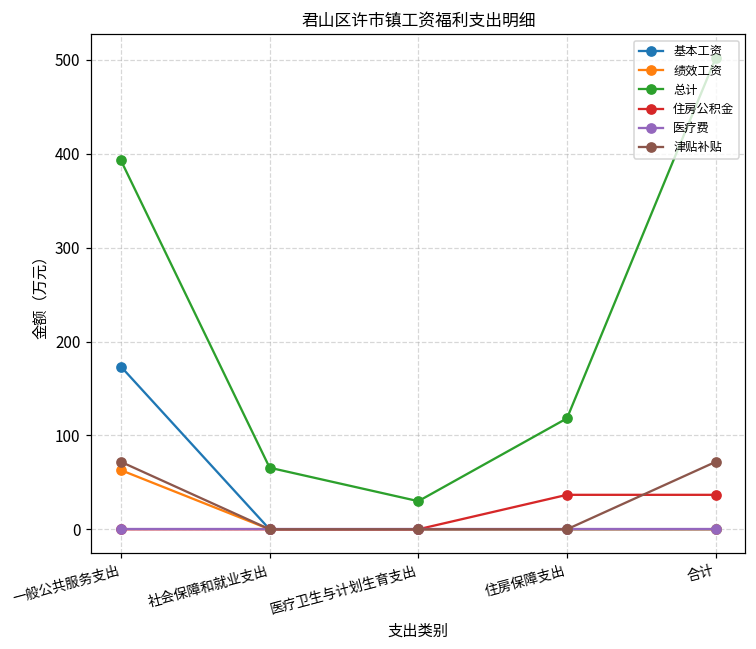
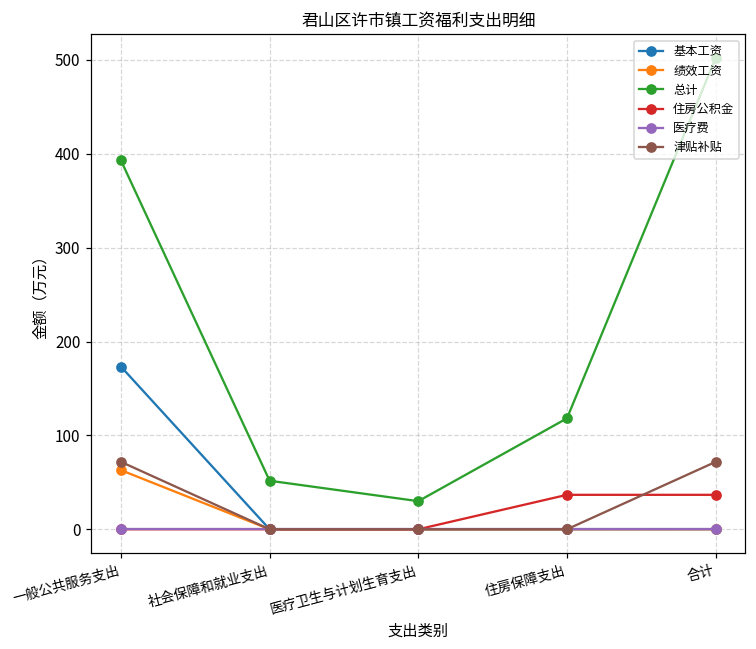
  {
    "基本工资": {
      "一般公共服务支出": 170
    },
    "绩效工资": {
      "一般公共服务支出": 60
    },
    "总计": {
      "一般公共服务支出": 390,
-     "社会保障和就业支出": 70,
+     "社会保障和就业支出": 50,
      "医疗卫生与计划生育支出": 30,
      "住房保障支出": 120
    },
    "住房公积金": {
      "住房保障支出": 40,
      "合计": 40
    },
    "津贴补贴": {
      "一般公共服务支出": 70,
      "合计": 70
    }
  }
